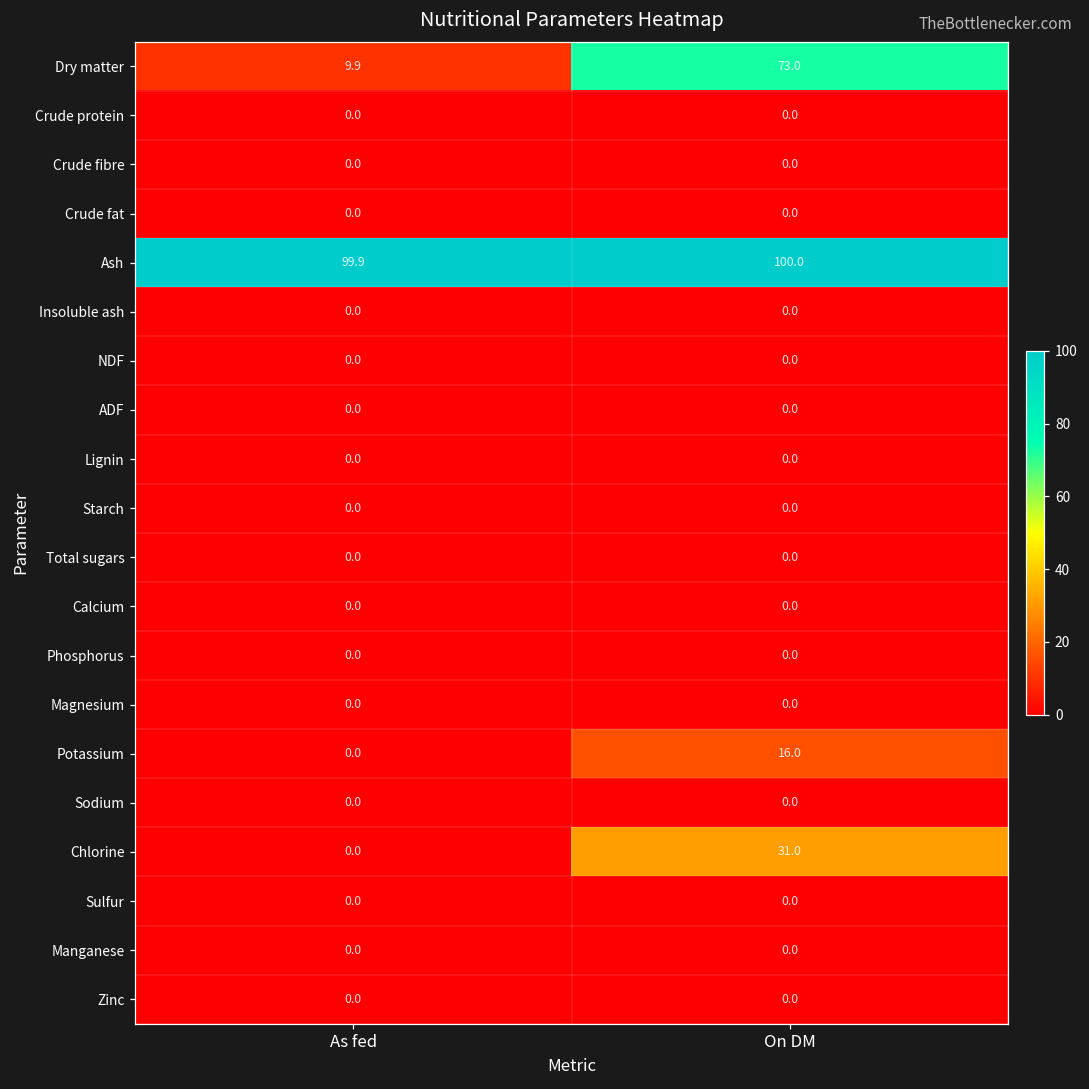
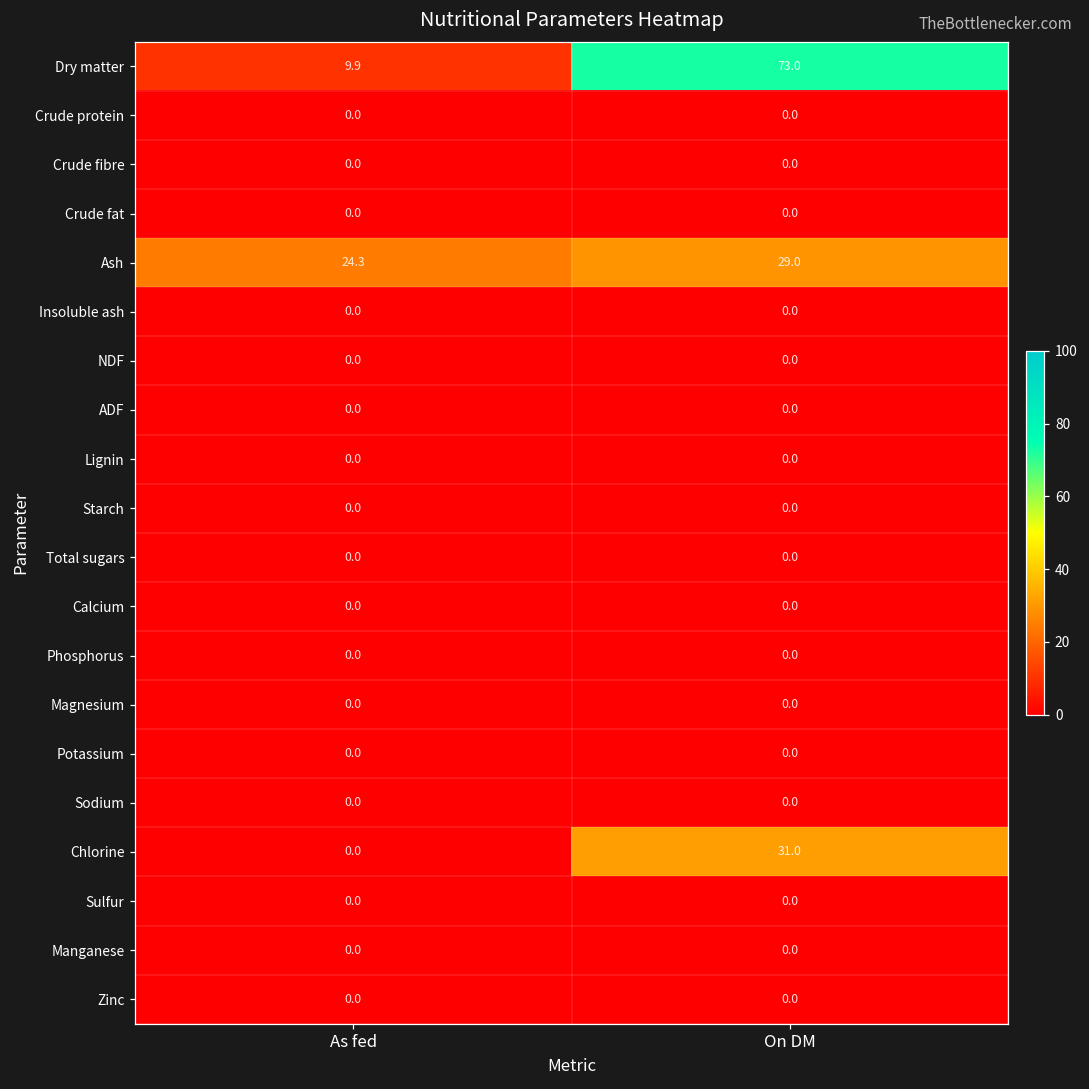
  {
    "Dry matter": {
      "As fed": 9.9,
      "On DM": 73.0
    },
    "Crude protein": {
      "As fed": 0.0,
      "On DM": 0.0
    },
    "Crude fibre": {
      "As fed": 0.0,
      "On DM": 0.0
    },
    "Crude fat": {
      "As fed": 0.0,
      "On DM": 0.0
    },
    "Ash": {
-     "As fed": 99.9,
-     "On DM": 100.0
+     "As fed": 24.3,
+     "On DM": 29.0
    },
    "Insoluble ash": {
      "As fed": 0.0,
      "On DM": 0.0
    },
    "NDF": {
      "As fed": 0.0,
      "On DM": 0.0
    },
    "ADF": {
      "As fed": 0.0,
      "On DM": 0.0
    },
    "Lignin": {
      "As fed": 0.0,
      "On DM": 0.0
    },
    "Starch": {
      "As fed": 0.0,
      "On DM": 0.0
    },
    "Total sugars": {
      "As fed": 0.0,
      "On DM": 0.0
    },
    "Calcium": {
      "As fed": 0.0,
      "On DM": 0.0
    },
    "Phosphorus": {
      "As fed": 0.0,
      "On DM": 0.0
    },
    "Magnesium": {
      "As fed": 0.0,
      "On DM": 0.0
    },
    "Potassium": {
      "As fed": 0.0,
-     "On DM": 16.0
+     "On DM": 0.0
    },
    "Sodium": {
      "As fed": 0.0,
      "On DM": 0.0
    },
    "Chlorine": {
      "As fed": 0.0,
      "On DM": 31.0
    },
    "Sulfur": {
      "As fed": 0.0,
      "On DM": 0.0
    },
    "Manganese": {
      "As fed": 0.0,
      "On DM": 0.0
    },
    "Zinc": {
      "As fed": 0.0,
      "On DM": 0.0
    }
  }
